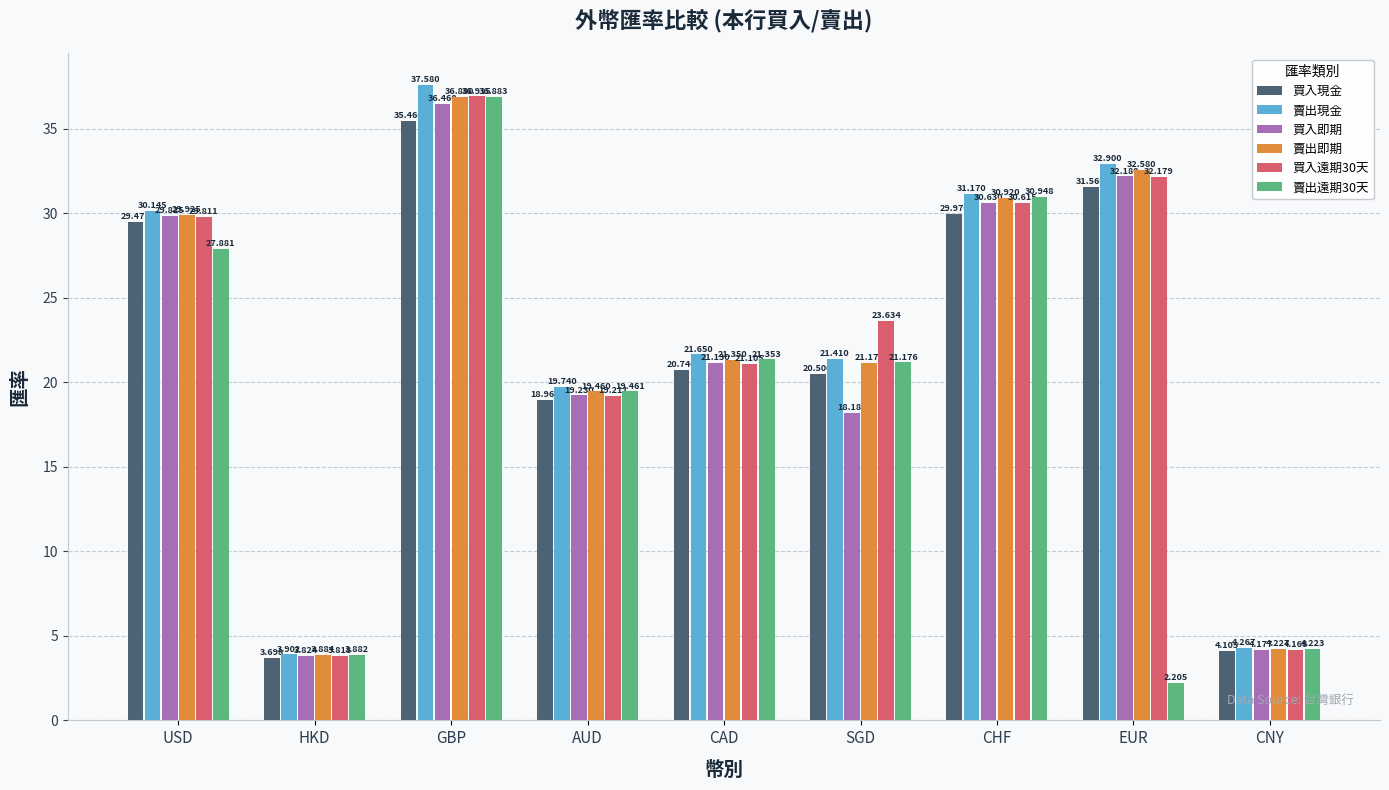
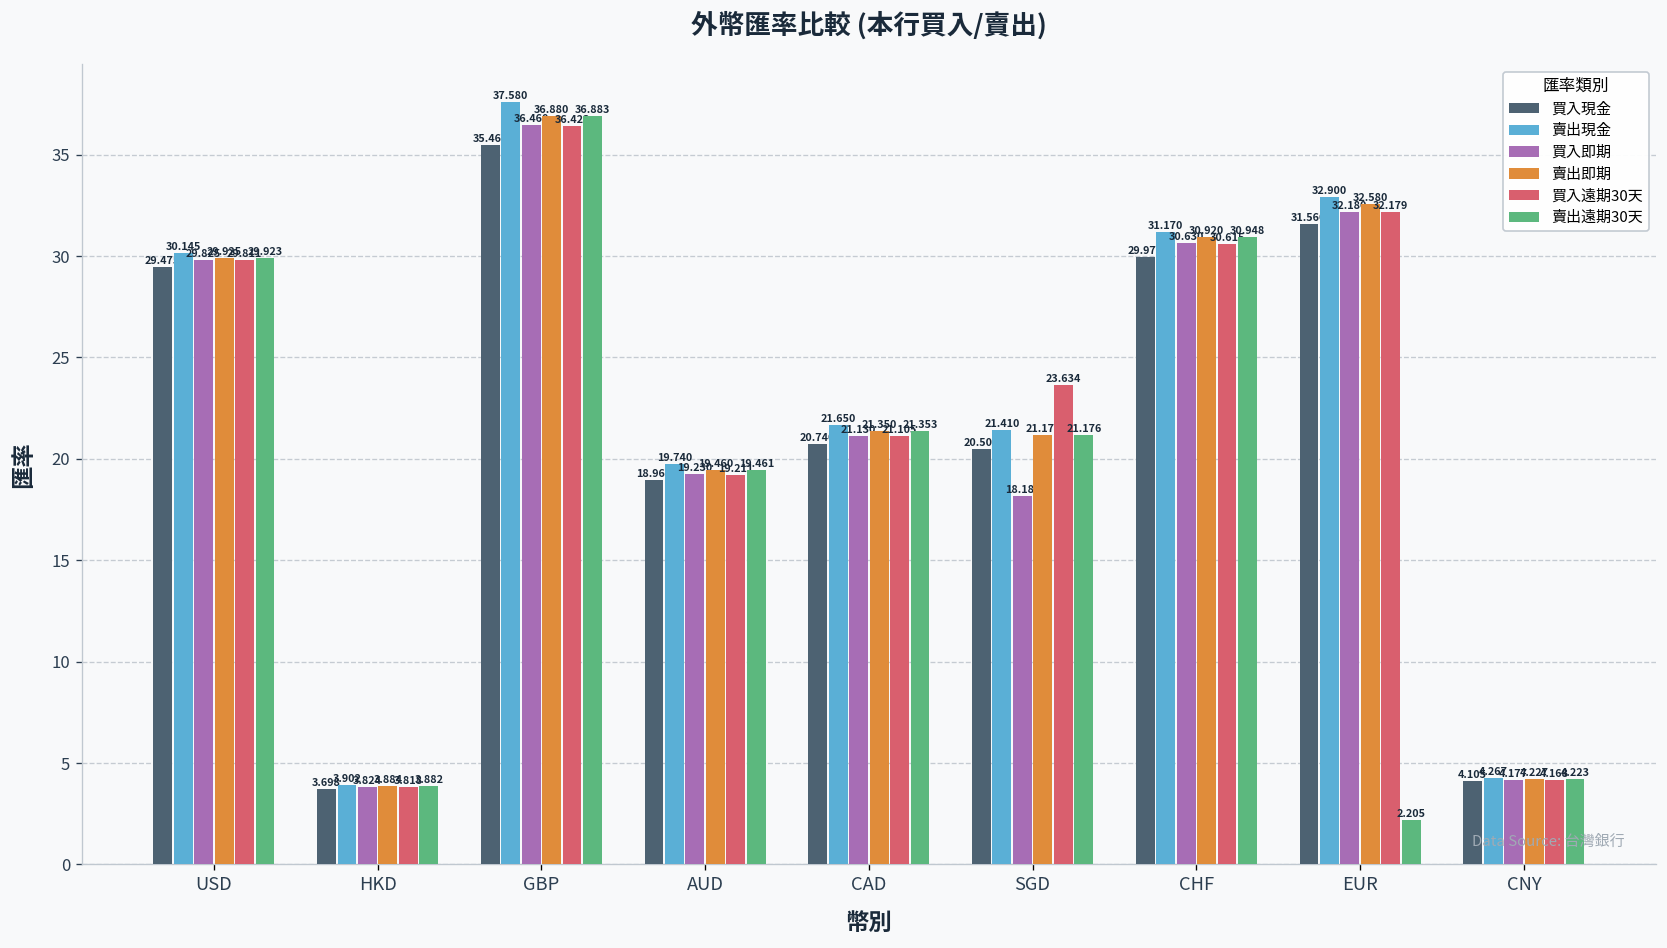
  {
    "買入現金": {
      "USD": 29.475,
      "GBP": 35.460,
      "AUD": 18.960,
      "CAD": 20.740,
      "SGD": 20.500,
      "CHF": 29.970,
      "EUR": 31.560
    },
    "賣出現金": {
      "GBP": 37.580,
      "AUD": 19.740,
      "CAD": 21.650,
      "SGD": 21.410,
      "CHF": 31.170,
      "EUR": 32.900
    },
    "買入即期": {
      "GBP": 36.460,
      "SGD": 18.180,
      "EUR": 32.180
    },
    "賣出即期": {
      "GBP": 36.880,
      "SGD": 21.170,
      "EUR": 32.580
    },
    "買入遠期30天": {
-     "GBP": 36.915,
+     "GBP": 36.423,
      "SGD": 23.634,
      "EUR": 32.179
    },
    "賣出遠期30天": {
-     "USD": 27.881,
+     "USD": 29.923,
      "GBP": 36.883,
      "SGD": 21.176,
      "EUR": 2.205
    }
  }
